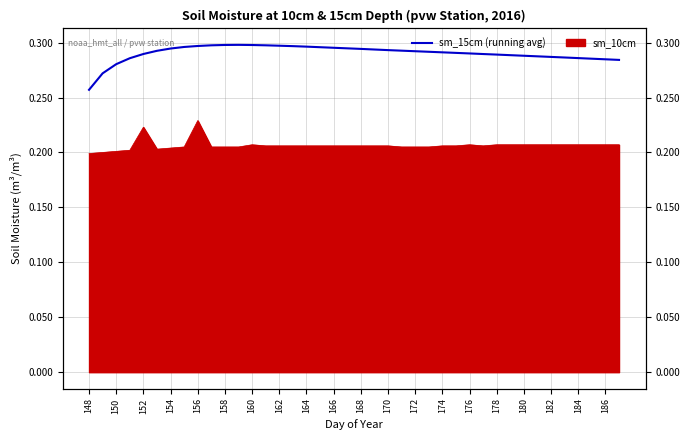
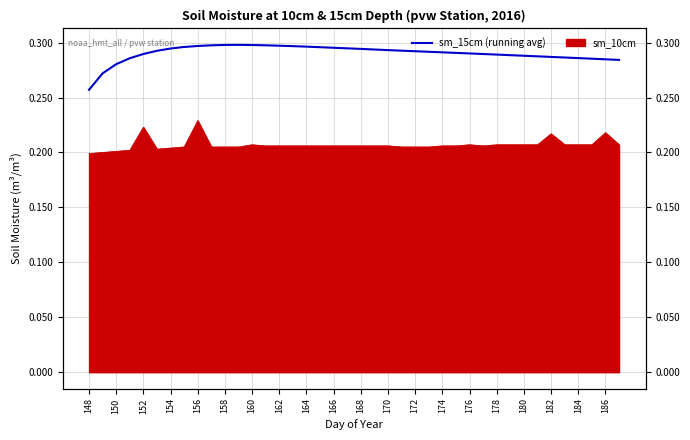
  {
    "sm_10cm": {
      "148": 0.199,
      "150": 0.201,
      "152": 0.223,
      "154": 0.204,
      "156": 0.229,
      "158": 0.205,
      "160": 0.207,
      "162": 0.206,
      "164": 0.206,
      "166": 0.206,
      "168": 0.206,
      "170": 0.206,
      "172": 0.205,
      "174": 0.206,
      "176": 0.207,
      "178": 0.207,
      "180": 0.207,
-     "182": 0.207,
+     "182": 0.217,
      "184": 0.207,
-     "186": 0.207
+     "186": 0.218
    },
    "sm_15cm (running avg)": {
      "148": 0.257,
      "150": 0.280,
      "152": 0.290,
      "154": 0.295,
      "156": 0.297,
      "158": 0.298,
      "160": 0.298,
      "162": 0.297,
      "164": 0.296,
      "166": 0.295,
      "168": 0.294,
      "170": 0.293,
      "172": 0.292,
      "174": 0.291,
      "176": 0.290,
      "178": 0.289,
      "180": 0.288,
      "182": 0.287,
      "184": 0.286,
      "186": 0.285
    }
  }
